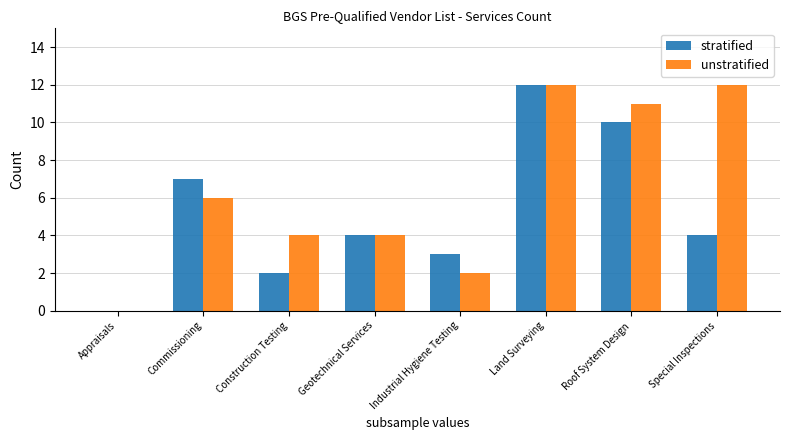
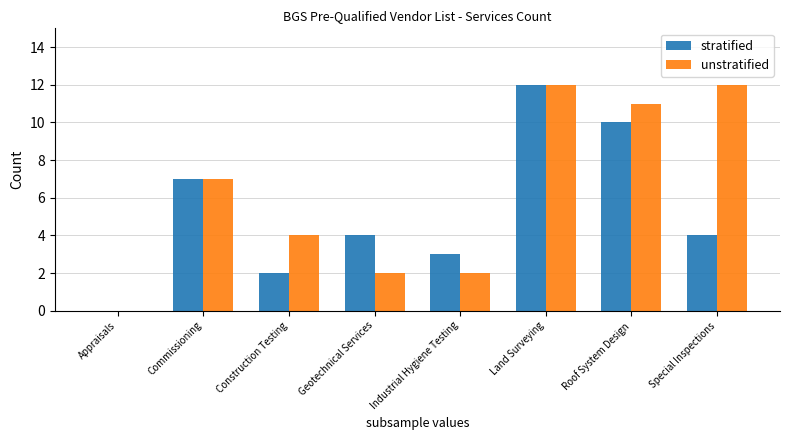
  {
    "stratified": {
      "Appraisals": 0,
      "Commissioning": 7,
      "Construction Testing": 2,
      "Geotechnical Services": 4,
      "Industrial Hygiene Testing": 3,
      "Land Surveying": 12,
      "Roof System Design": 10,
      "Special Inspections": 4
    },
    "unstratified": {
      "Appraisals": 0,
-     "Commissioning": 6,
+     "Commissioning": 7,
      "Construction Testing": 4,
-     "Geotechnical Services": 4,
+     "Geotechnical Services": 2,
      "Industrial Hygiene Testing": 2,
      "Land Surveying": 12,
      "Roof System Design": 11,
      "Special Inspections": 12
    }
  }
